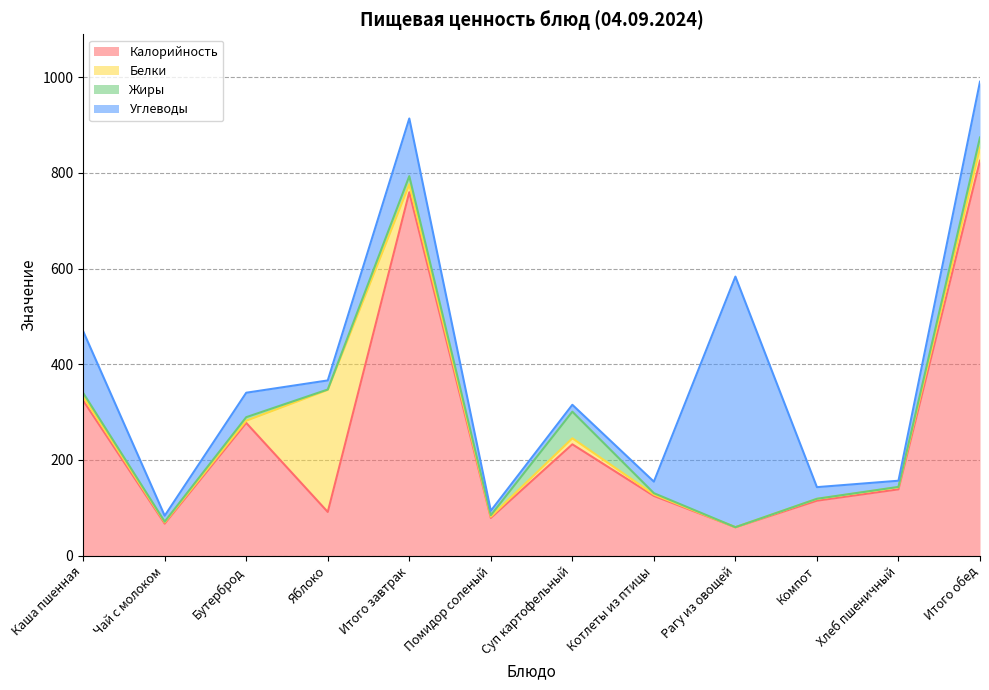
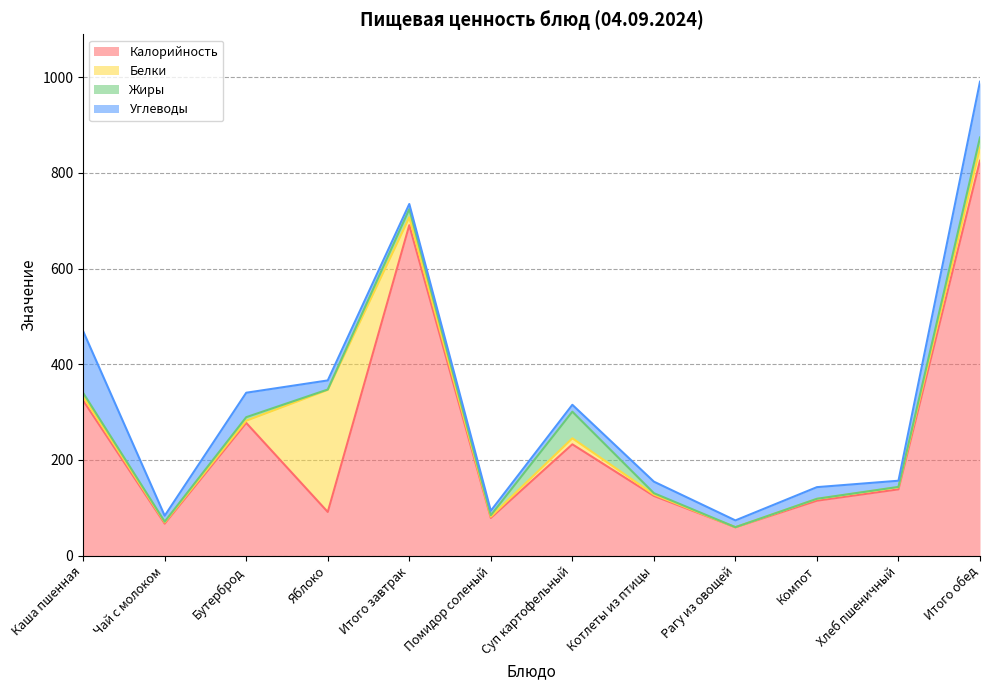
  {
    "Калорийность": {
      "Каша пшенная": 320,
      "Яблоко": 90,
-     "Итого завтрак": 760,
+     "Итого завтрак": 690,
      "Суп картофельный": 230,
      "Итого обед": 830
    },
    "Белки": {
      "Каша пшенная": 10,
      "Итого завтрак": 20,
      "Суп картофельный": 10,
      "Итого обед": 30
    },
    "Жиры": {
      "Каша пшенная": 10,
      "Бутерброд": 10,
      "Итого завтрак": 20,
      "Суп картофельный": 60,
      "Итого обед": 20
    },
    "Углеводы": {
      "Каша пшенная": 130,
      "Чай с молоком": 10,
      "Бутерброд": 50,
      "Яблоко": 20,
-     "Итого завтрак": 120,
+     "Итого завтрак": 10,
      "Помидор соленый": 10,
      "Суп картофельный": 10,
      "Котлеты из птицы": 20,
-     "Рагу из овощей": 520,
+     "Рагу из овощей": 10,
      "Компот": 20,
      "Хлеб пшеничный": 10,
      "Итого обед": 120
    }
  }
